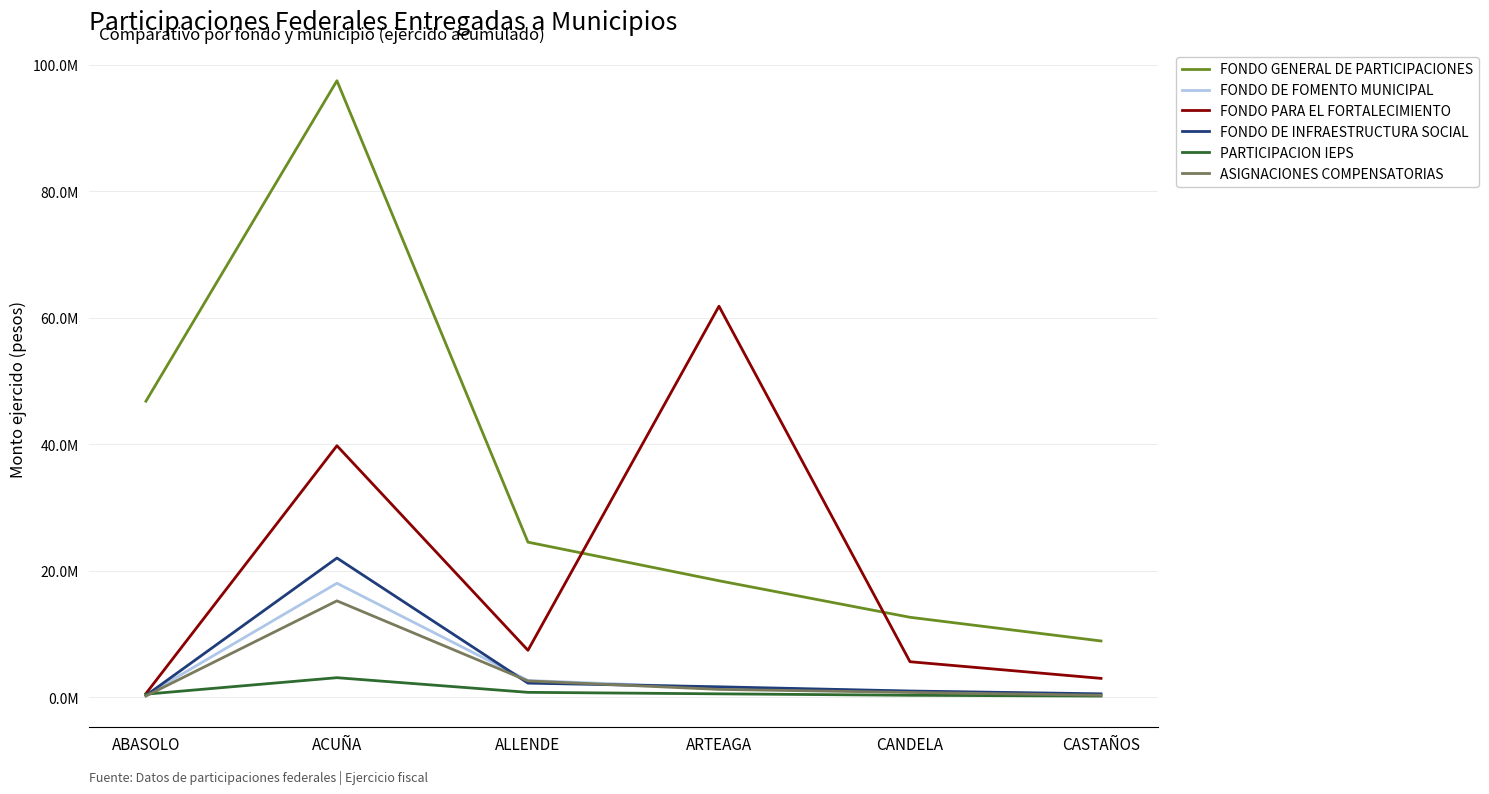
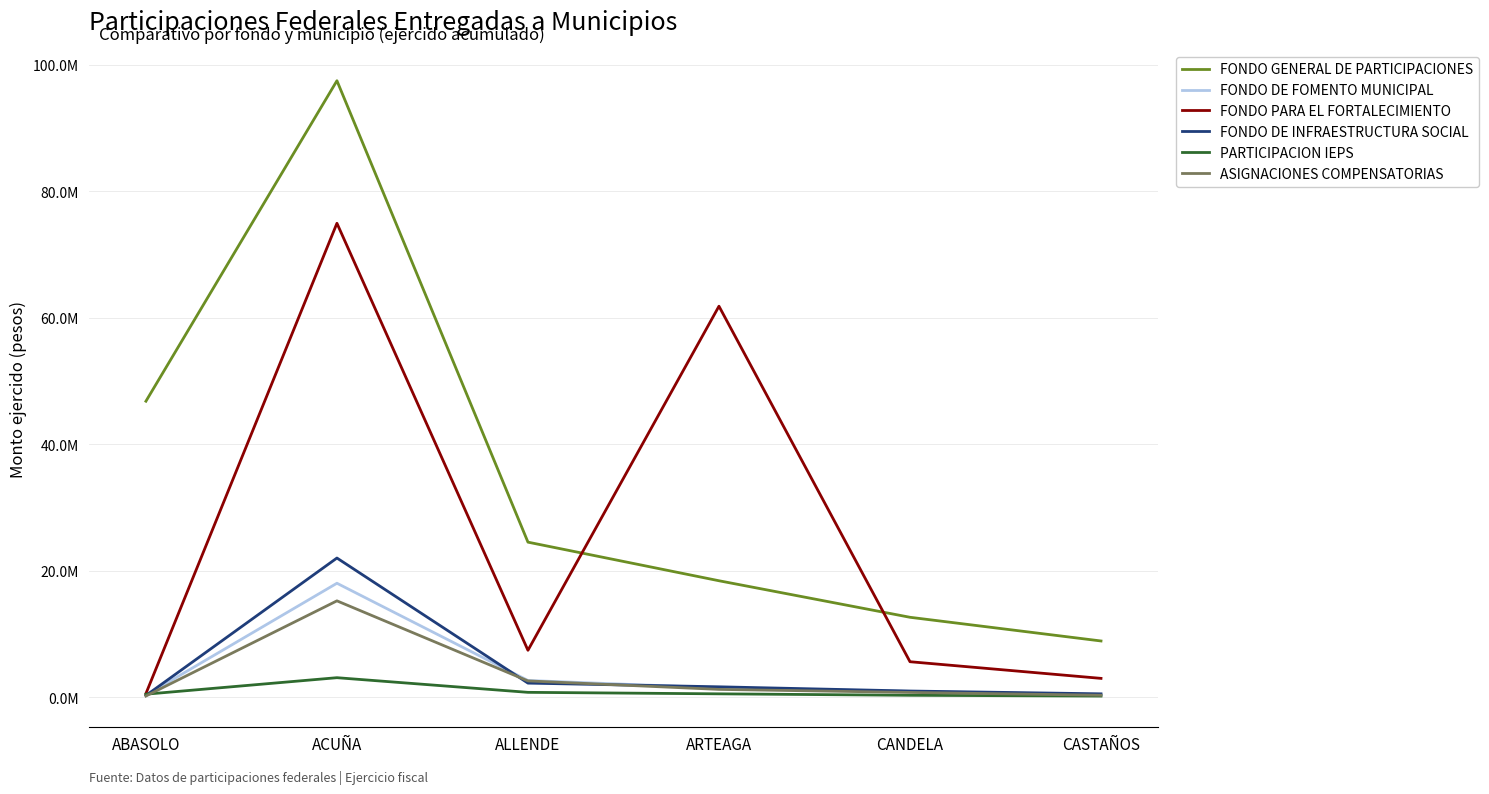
  {
    "FONDO GENERAL DE PARTICIPACIONES": {
      "ABASOLO": 47000000,
      "ACUÑA": 97000000,
      "ALLENDE": 25000000,
      "ARTEAGA": 18000000,
      "CANDELA": 13000000,
      "CASTAÑOS": 9000000
    },
    "FONDO DE FOMENTO MUNICIPAL": {
      "ACUÑA": 18000000
    },
    "FONDO PARA EL FORTALECIMIENTO": {
-     "ACUÑA": 40000000,
+     "ACUÑA": 75000000,
      "ALLENDE": 7000000,
      "ARTEAGA": 62000000,
      "CANDELA": 6000000,
      "CASTAÑOS": 3000000
    },
    "FONDO DE INFRAESTRUCTURA SOCIAL": {
      "ACUÑA": 22000000
    },
    "PARTICIPACION IEPS": {
      "ACUÑA": 3000000,
      "ALLENDE": 1000000,
      "ARTEAGA": 1000000,
      "CANDELA": 0
    },
    "ASIGNACIONES COMPENSATORIAS": {
      "ACUÑA": 15000000
    }
  }
